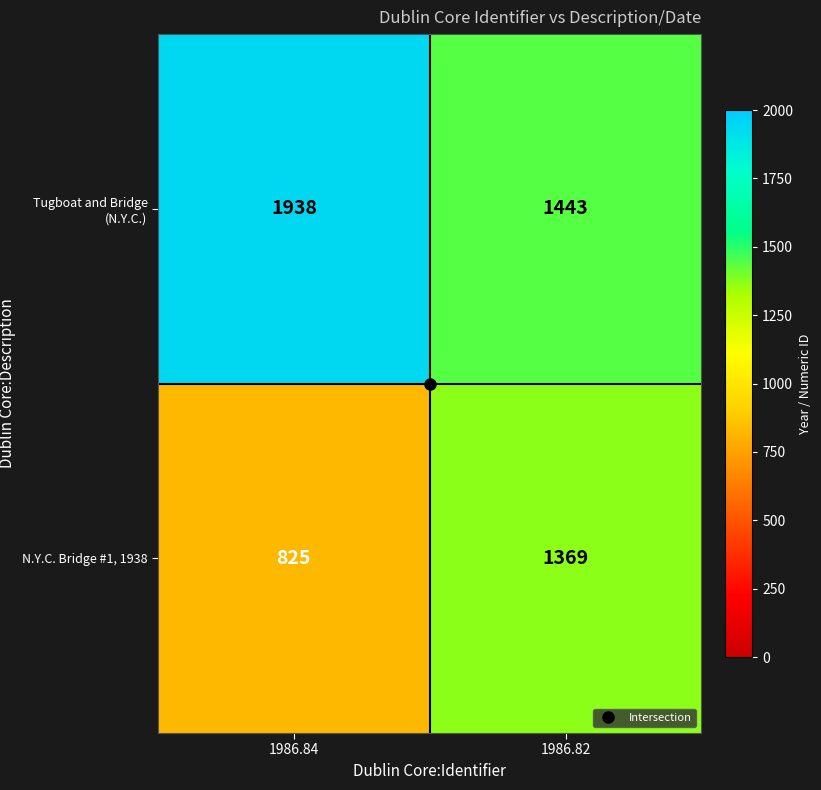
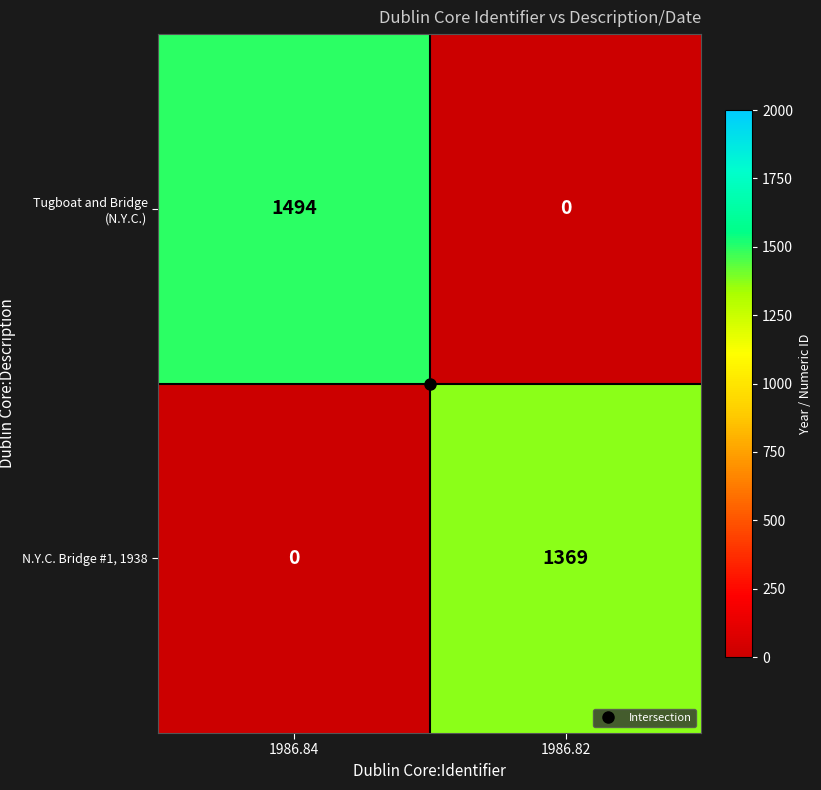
  {
    "Tugboat and Bridge (N.Y.C.)": {
-     "1986.84": 1938,
-     "1986.82": 1443
+     "1986.84": 1494,
+     "1986.82": 0
    },
    "N.Y.C. Bridge #1, 1938": {
-     "1986.84": 825,
+     "1986.84": 0,
      "1986.82": 1369
    }
  }
